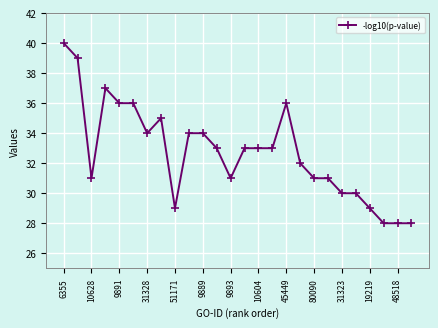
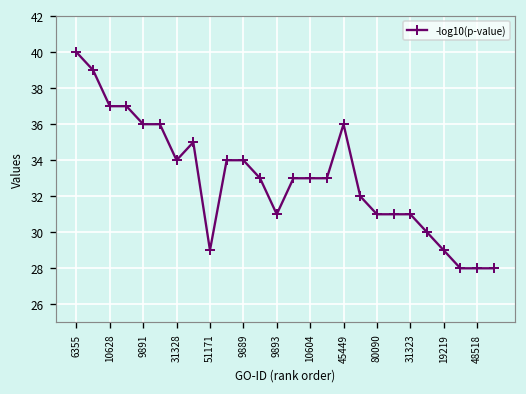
  {
    "6355": 40,
-   "10628": 31,
+   "10628": 37,
    "9891": 36,
    "31328": 34,
    "51171": 29,
    "9889": 34,
    "9893": 31,
    "10604": 33,
    "45449": 36,
    "80090": 31,
-   "31323": 30,
+   "31323": 31,
    "19219": 29,
    "48518": 28
  }
